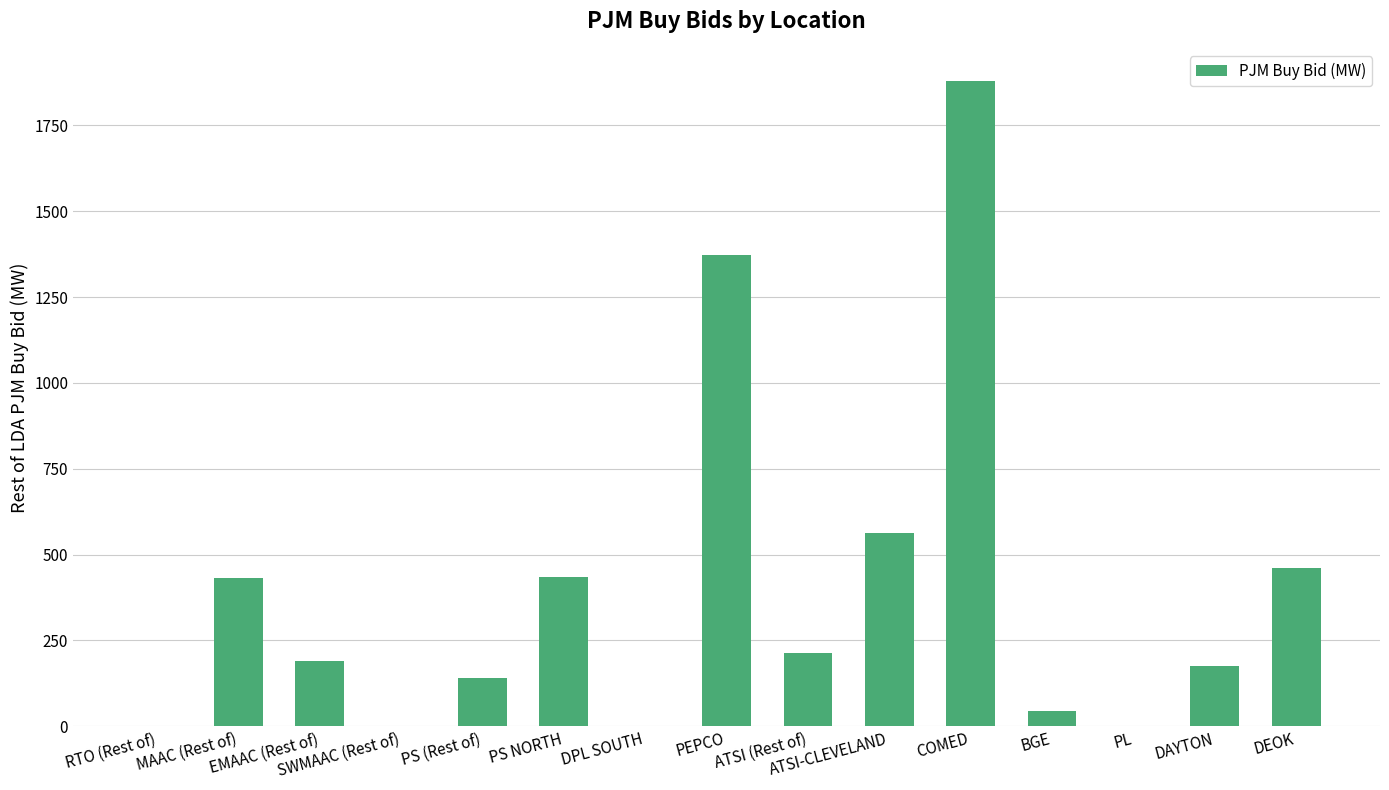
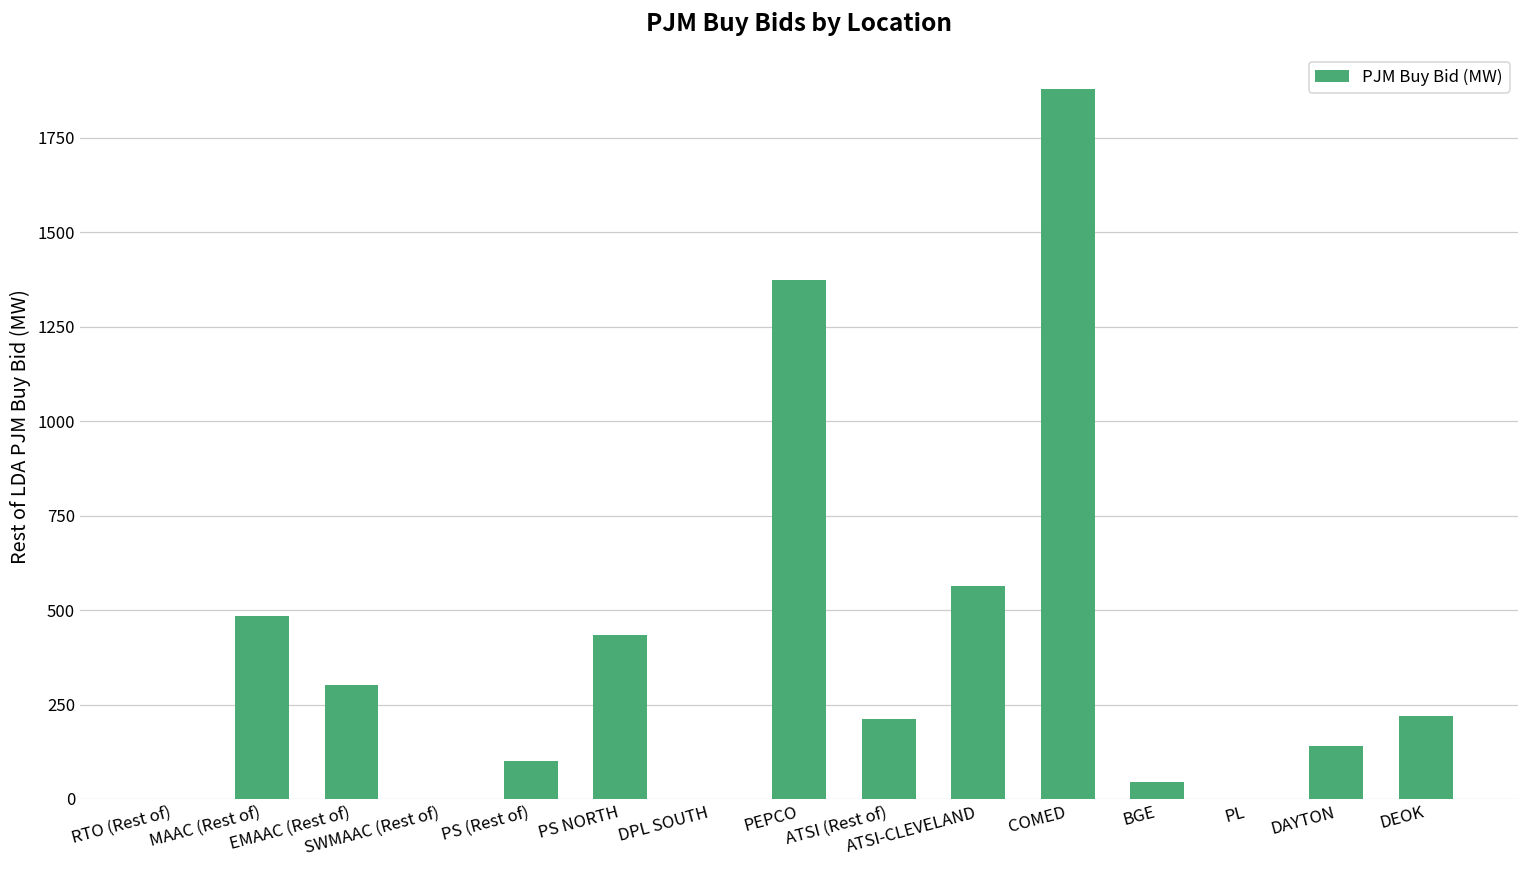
  {
    "RTO (Rest of)": 0,
-   "MAAC (Rest of)": 430,
-   "EMAAC (Rest of)": 190,
+   "MAAC (Rest of)": 480,
+   "EMAAC (Rest of)": 300,
    "SWMAAC (Rest of)": 0,
-   "PS (Rest of)": 140,
+   "PS (Rest of)": 100,
    "PS NORTH": 440,
    "DPL SOUTH": 0,
    "PEPCO": 1370,
    "ATSI (Rest of)": 210,
    "ATSI-CLEVELAND": 560,
    "COMED": 1880,
    "BGE": 40,
    "PL": 0,
-   "DAYTON": 180,
-   "DEOK": 460
+   "DAYTON": 140,
+   "DEOK": 220
  }
